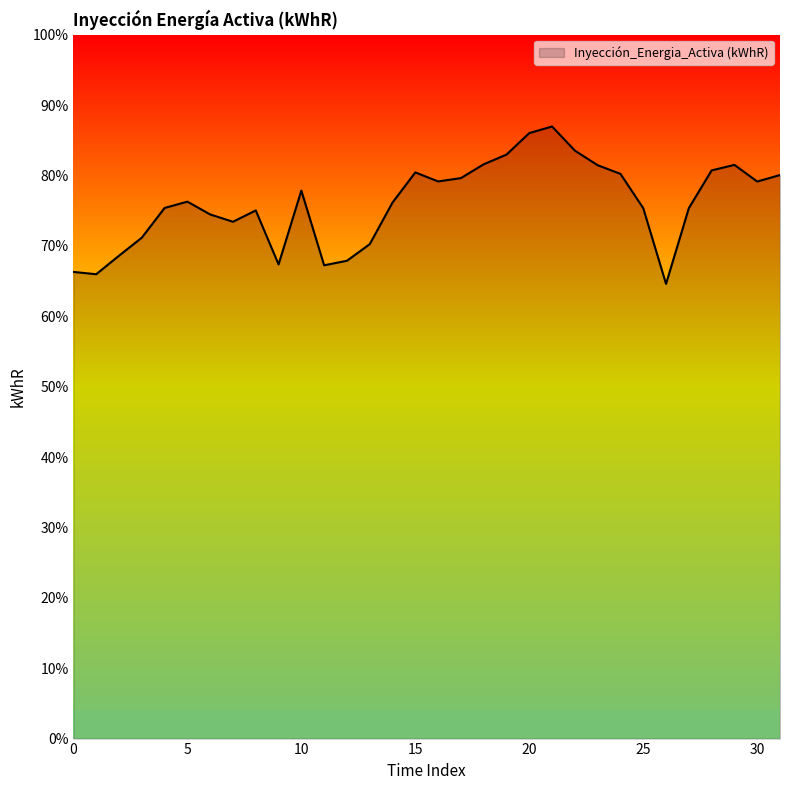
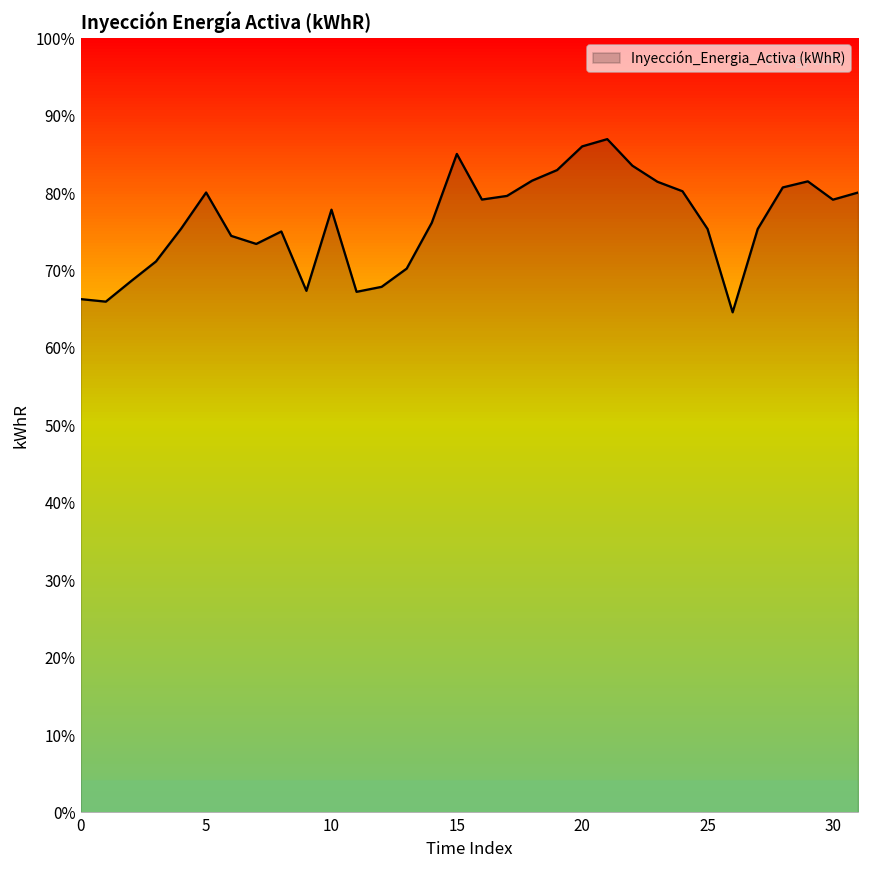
  {
    "0": "66%",
-   "5": "76%",
+   "5": "80%",
    "10": "78%",
-   "15": "80%",
+   "15": "85%",
    "20": "86%",
    "25": "75%",
    "30": "79%"
  }
